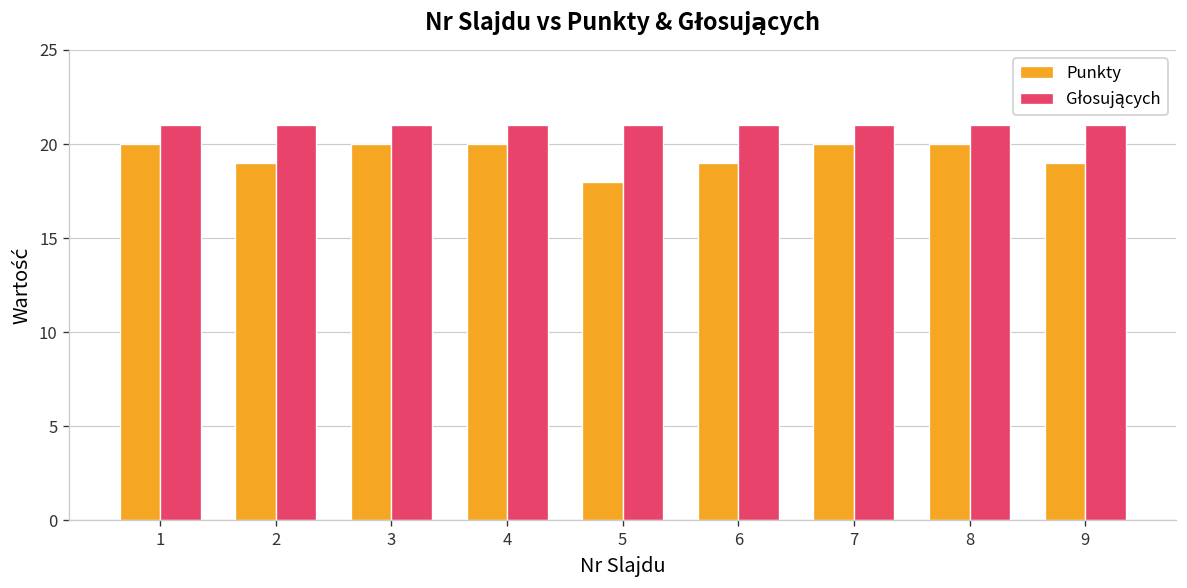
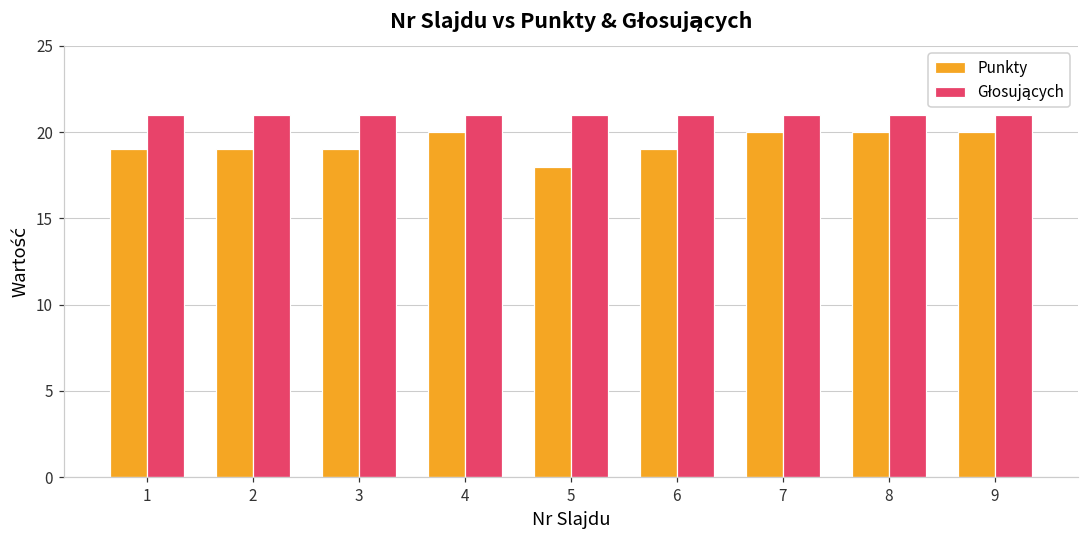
  {
    "Punkty": {
-     "1": 20,
+     "1": 19,
      "2": 19,
-     "3": 20,
+     "3": 19,
      "4": 20,
      "5": 18,
      "6": 19,
      "7": 20,
      "8": 20,
-     "9": 19
+     "9": 20
    },
    "Głosujących": {
      "1": 21,
      "2": 21,
      "3": 21,
      "4": 21,
      "5": 21,
      "6": 21,
      "7": 21,
      "8": 21,
      "9": 21
    }
  }
